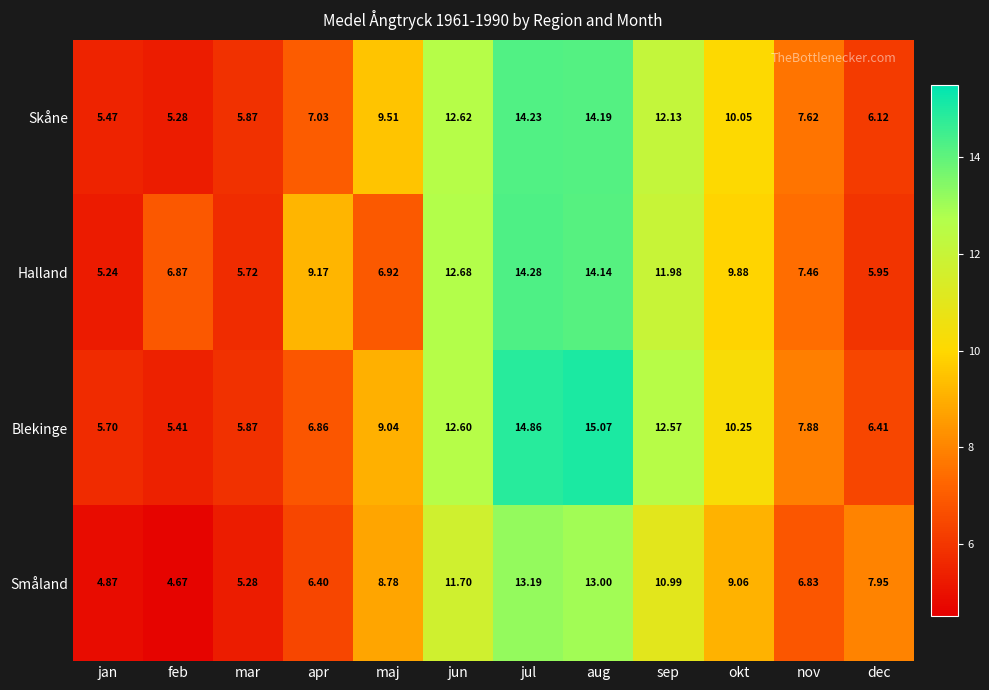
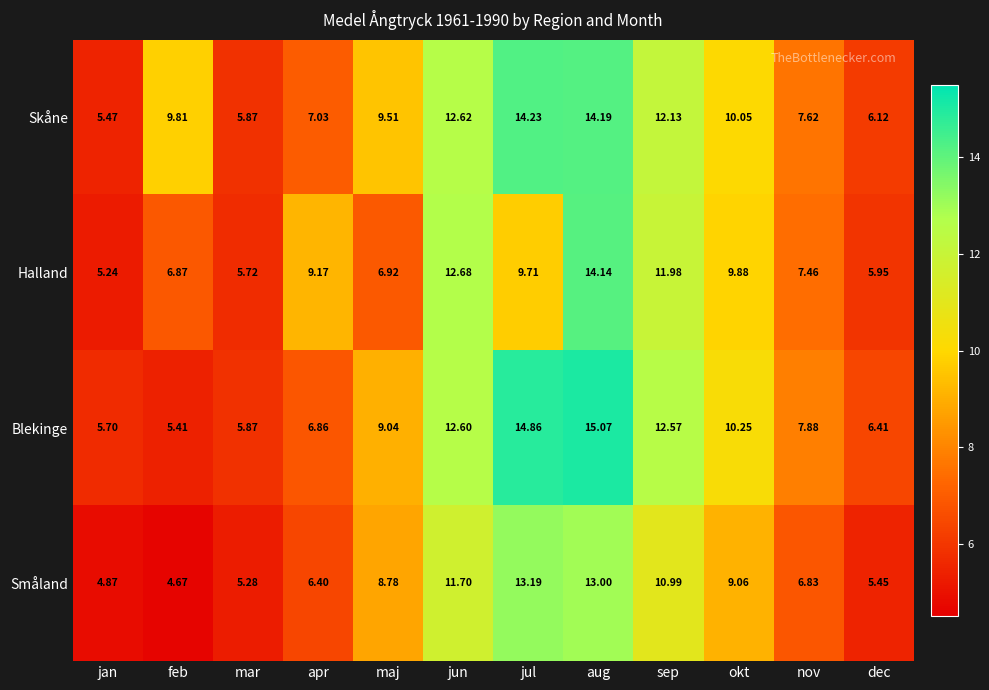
  {
    "Skåne": {
      "jan": 5.47,
-     "feb": 5.28,
+     "feb": 9.81,
      "mar": 5.87,
      "apr": 7.03,
      "maj": 9.51,
      "jun": 12.62,
      "jul": 14.23,
      "aug": 14.19,
      "sep": 12.13,
      "okt": 10.05,
      "dec": 6.12
    },
    "Halland": {
      "jan": 5.24,
      "feb": 6.87,
      "mar": 5.72,
      "apr": 9.17,
      "maj": 6.92,
      "jun": 12.68,
-     "jul": 14.28,
+     "jul": 9.71,
      "aug": 14.14,
      "sep": 11.98,
      "okt": 9.88,
      "nov": 7.46,
      "dec": 5.95
    },
    "Blekinge": {
      "jan": 5.70,
      "feb": 5.41,
      "mar": 5.87,
      "apr": 6.86,
      "maj": 9.04,
      "jun": 12.60,
      "jul": 14.86,
      "aug": 15.07,
      "sep": 12.57,
      "okt": 10.25,
      "nov": 7.88,
      "dec": 6.41
    },
    "Småland": {
      "jan": 4.87,
      "feb": 4.67,
      "mar": 5.28,
      "apr": 6.40,
      "maj": 8.78,
      "jun": 11.70,
      "jul": 13.19,
      "aug": 13.00,
      "sep": 10.99,
      "okt": 9.06,
      "nov": 6.83,
-     "dec": 7.95
+     "dec": 5.45
    }
  }
